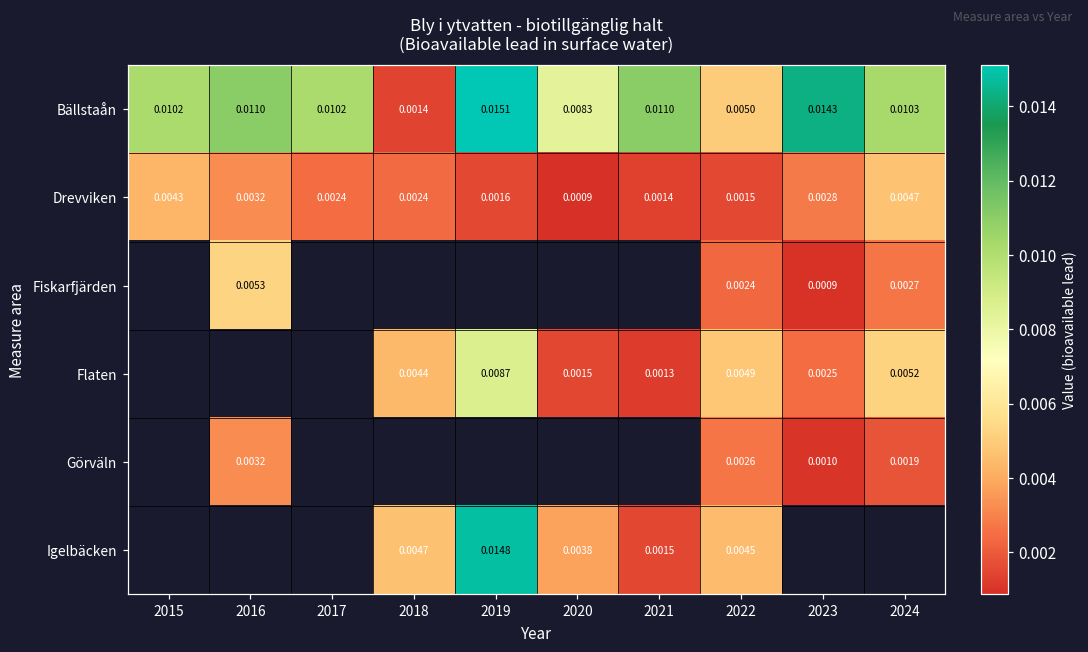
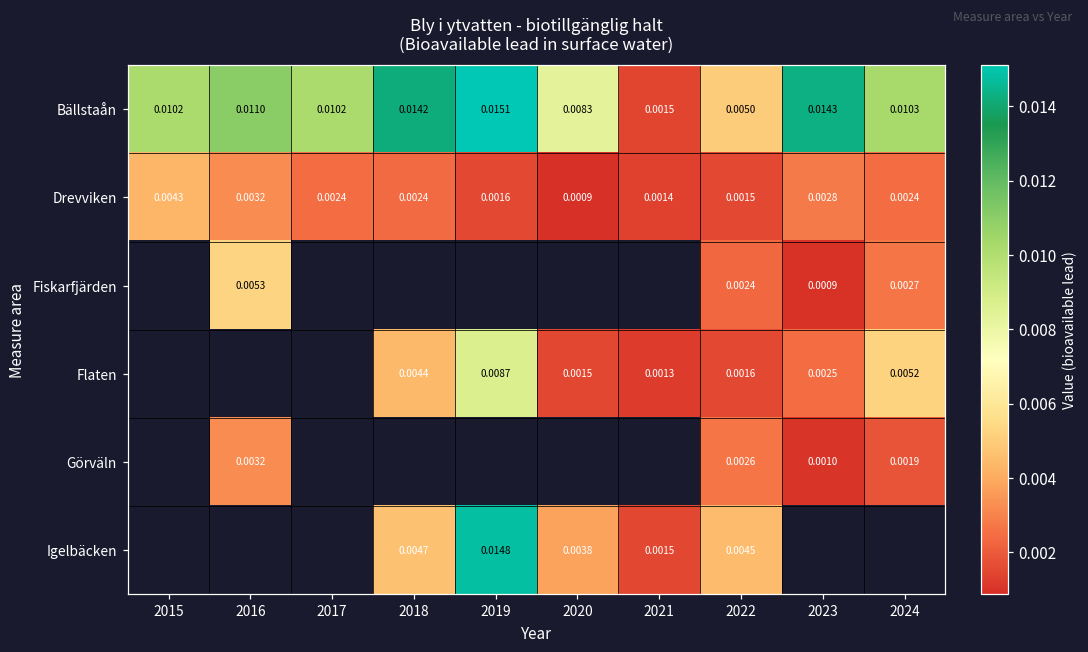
  {
    "Bällstaån": {
      "2015": 0.0102,
      "2016": 0.0110,
      "2017": 0.0102,
-     "2018": 0.0014,
+     "2018": 0.0142,
      "2019": 0.0151,
      "2020": 0.0083,
-     "2021": 0.0110,
+     "2021": 0.0015,
      "2022": 0.0050,
      "2023": 0.0143,
      "2024": 0.0103
    },
    "Drevviken": {
      "2015": 0.0043,
      "2016": 0.0032,
      "2017": 0.0024,
      "2018": 0.0024,
      "2019": 0.0016,
      "2020": 0.0009,
      "2021": 0.0014,
      "2022": 0.0015,
      "2023": 0.0028,
-     "2024": 0.0047
+     "2024": 0.0024
    },
    "Fiskarfjärden": {
      "2016": 0.0053,
      "2022": 0.0024,
      "2023": 0.0009,
      "2024": 0.0027
    },
    "Flaten": {
      "2018": 0.0044,
      "2019": 0.0087,
      "2020": 0.0015,
      "2021": 0.0013,
-     "2022": 0.0049,
+     "2022": 0.0016,
      "2023": 0.0025,
      "2024": 0.0052
    },
    "Görväln": {
      "2016": 0.0032,
      "2022": 0.0026,
      "2023": 0.0010,
      "2024": 0.0019
    },
    "Igelbäcken": {
      "2018": 0.0047,
      "2019": 0.0148,
      "2020": 0.0038,
      "2021": 0.0015,
      "2022": 0.0045
    }
  }
